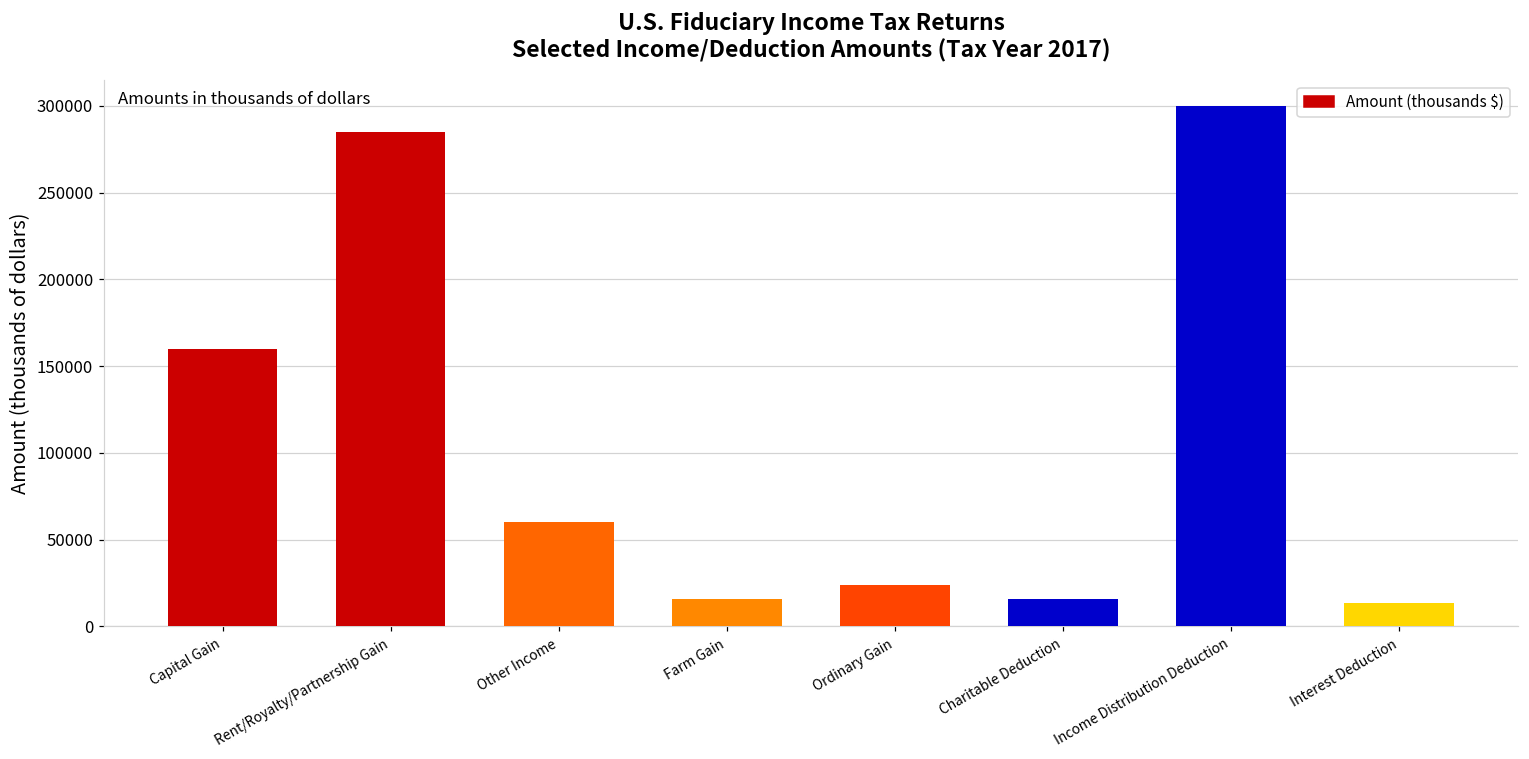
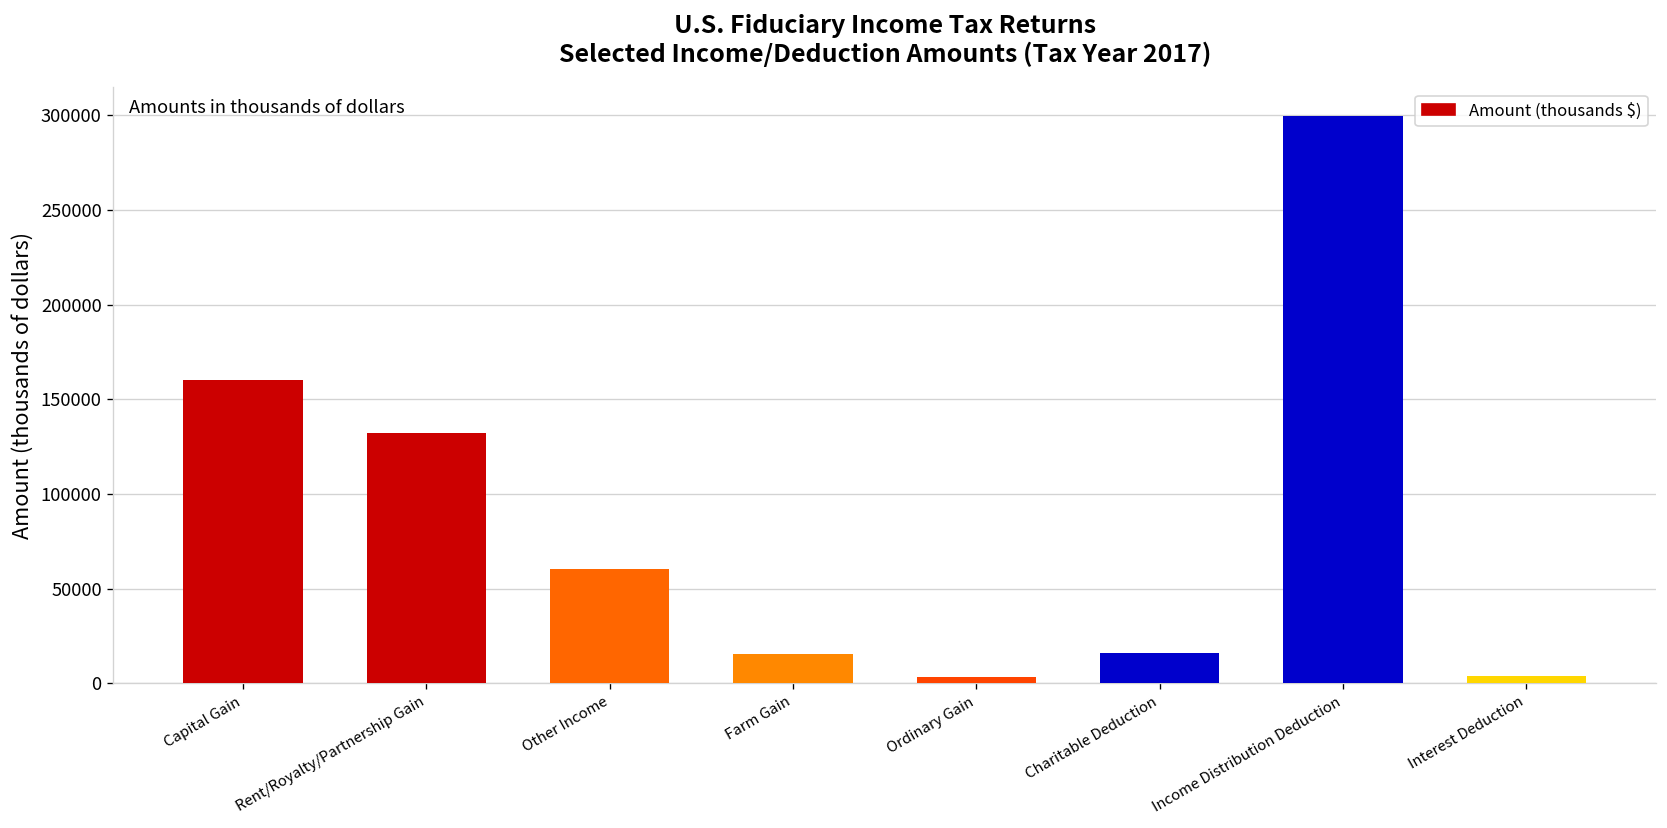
  {
    "Capital Gain": 160000,
-   "Rent/Royalty/Partnership Gain": 285000,
+   "Rent/Royalty/Partnership Gain": 132000,
    "Other Income": 60000,
    "Farm Gain": 16000,
-   "Ordinary Gain": 24000,
+   "Ordinary Gain": 3000,
    "Charitable Deduction": 16000,
    "Income Distribution Deduction": 300000,
-   "Interest Deduction": 14000
+   "Interest Deduction": 4000
  }
